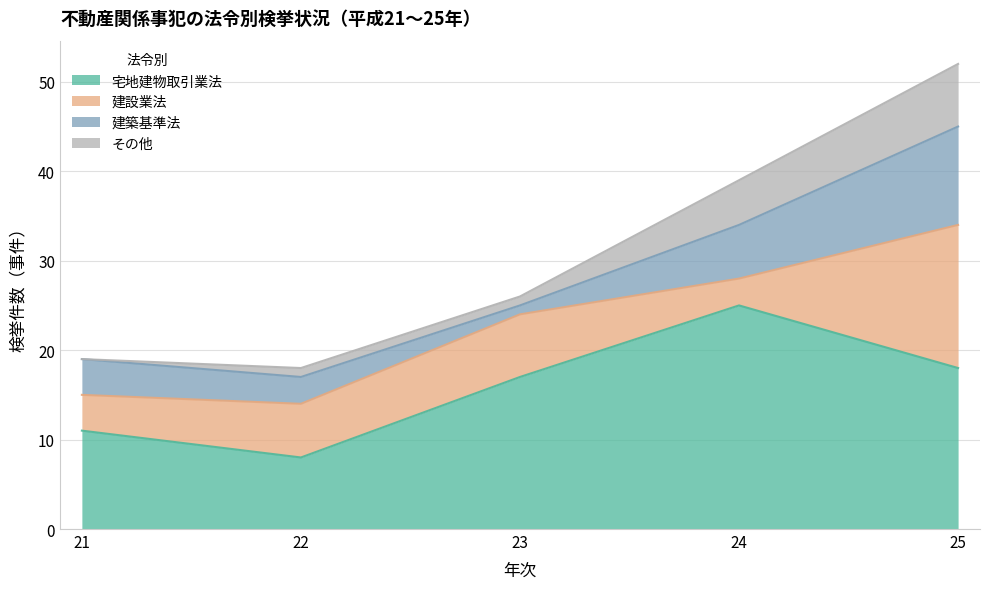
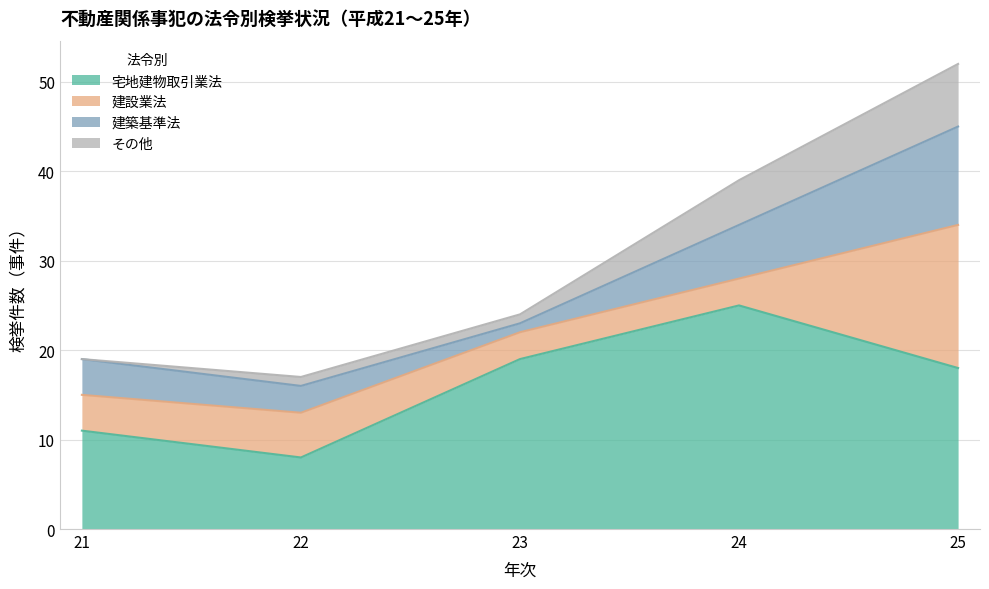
  {
    "宅地建物取引業法": {
      "21": 11,
      "22": 8,
-     "23": 17,
+     "23": 19,
      "24": 25,
      "25": 18
    },
    "建設業法": {
      "21": 4,
-     "22": 6,
-     "23": 7,
+     "22": 5,
+     "23": 3,
      "24": 3,
      "25": 16
    }
  }
